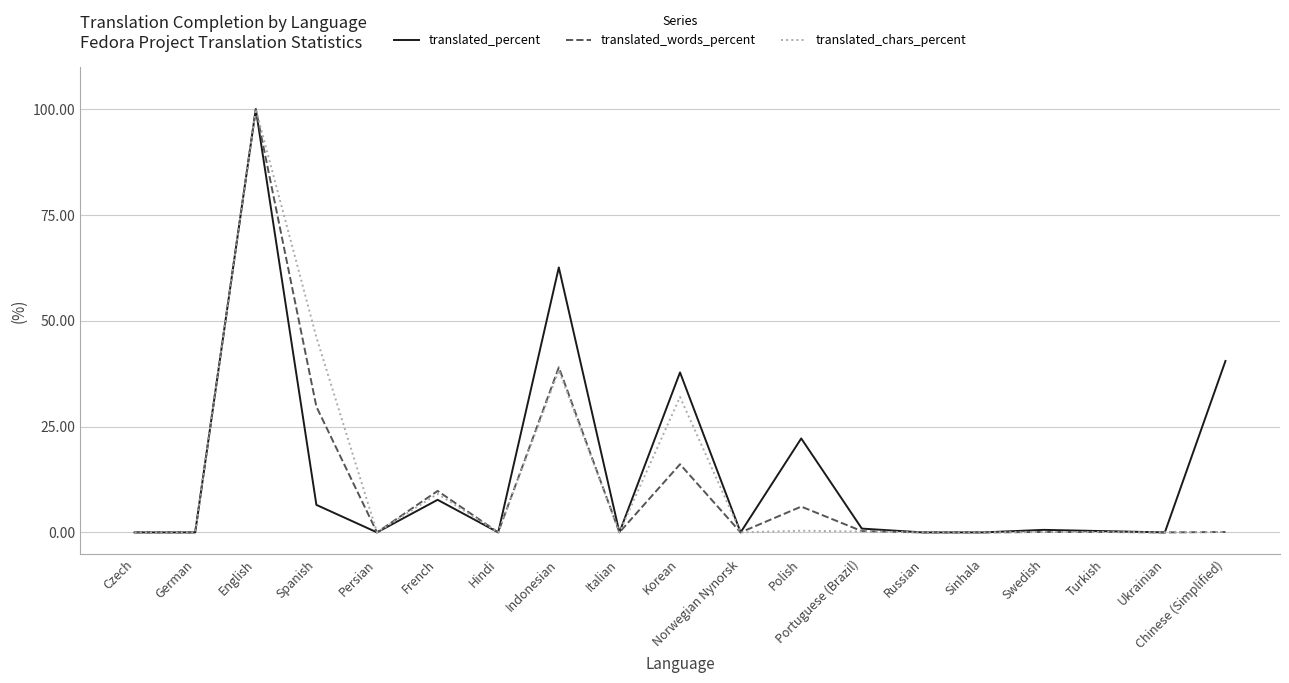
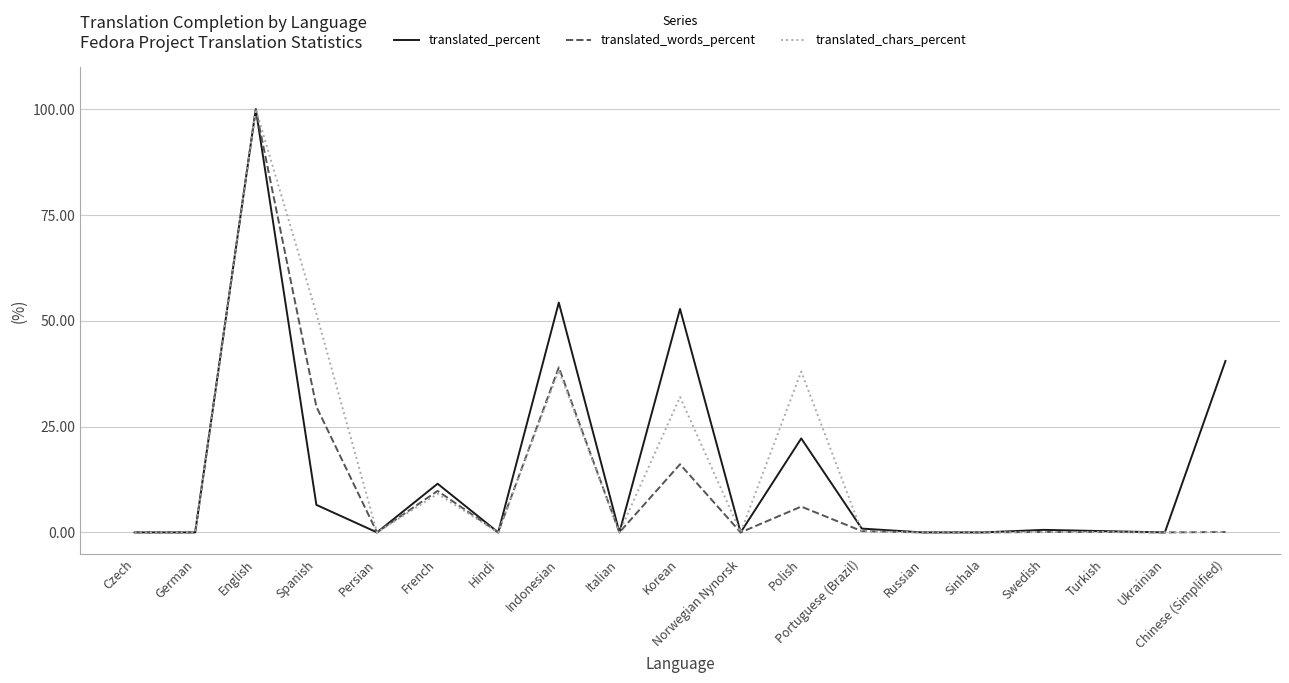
  {
    "translated_percent": {
      "Spanish": 7,
-     "French": 8,
-     "Indonesian": 63,
-     "Korean": 38,
+     "French": 12,
+     "Indonesian": 54,
+     "Korean": 53,
      "Polish": 22,
      "Chinese (Simplified)": 41
    },
    "translated_words_percent": {
      "Spanish": 30,
      "French": 10,
      "Indonesian": 39,
      "Korean": 16,
      "Polish": 6
    },
    "translated_chars_percent": {
-     "Spanish": 46,
+     "Spanish": 52,
      "French": 9,
      "Indonesian": 38,
      "Korean": 32,
-     "Polish": 0
+     "Polish": 38
    }
  }
